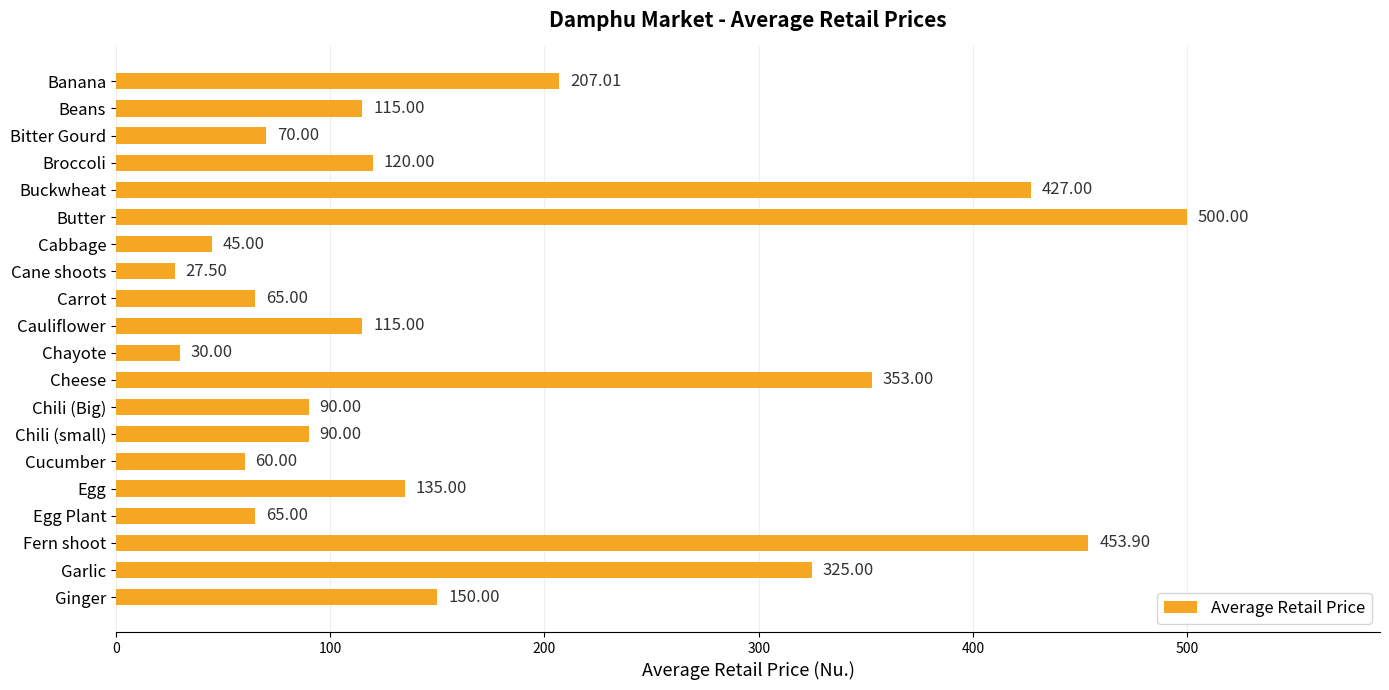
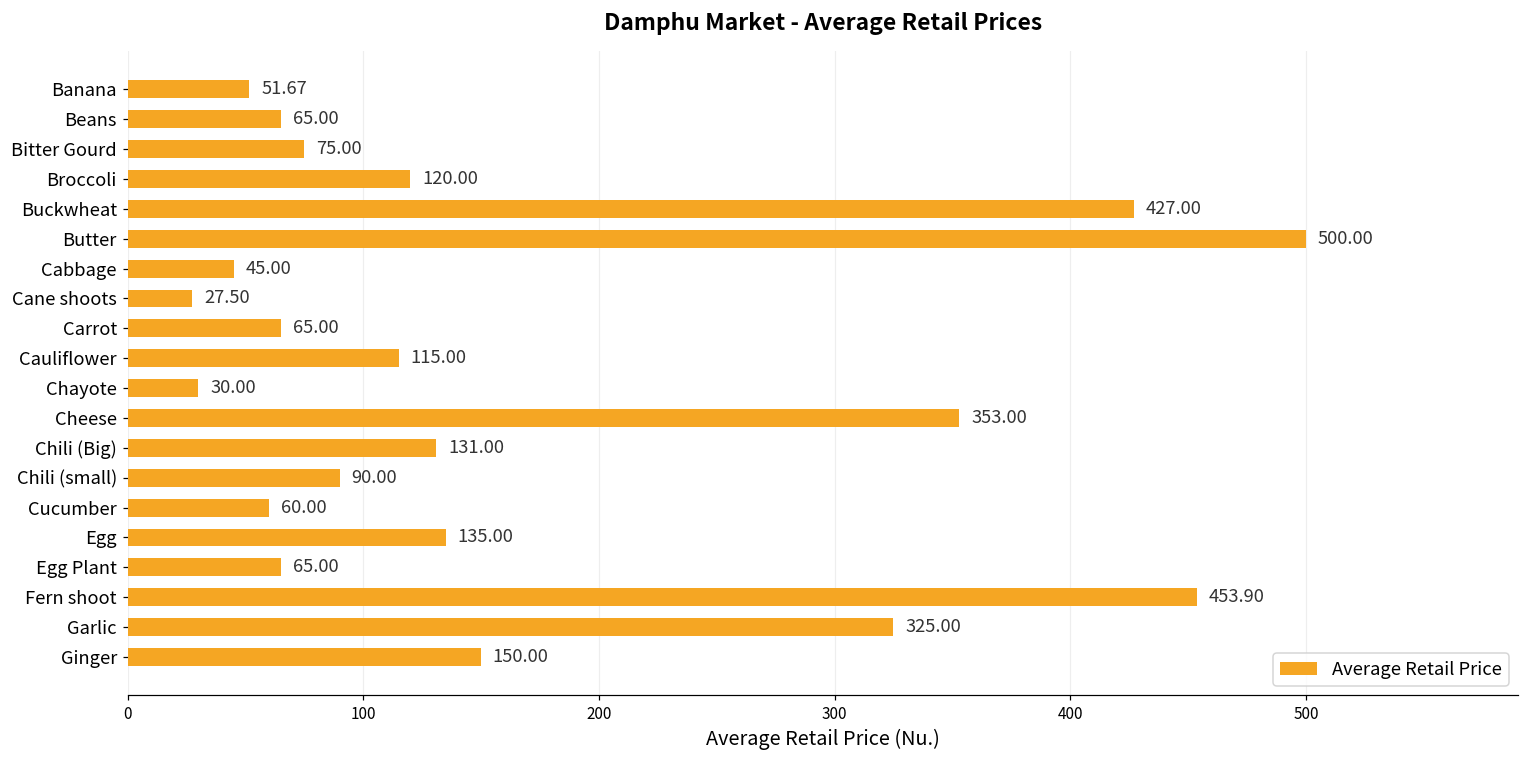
  {
-   "Banana": 207.01,
-   "Beans": 115.00,
-   "Bitter Gourd": 70.00,
+   "Banana": 51.67,
+   "Beans": 65.00,
+   "Bitter Gourd": 75.00,
    "Broccoli": 120.00,
    "Buckwheat": 427.00,
    "Butter": 500.00,
    "Cabbage": 45.00,
    "Cane shoots": 27.50,
    "Carrot": 65.00,
    "Cauliflower": 115.00,
    "Chayote": 30.00,
    "Cheese": 353.00,
-   "Chili (Big)": 90.00,
+   "Chili (Big)": 131.00,
    "Chili (small)": 90.00,
    "Cucumber": 60.00,
    "Egg": 135.00,
    "Egg Plant": 65.00,
    "Fern shoot": 453.90,
    "Garlic": 325.00,
    "Ginger": 150.00
  }
